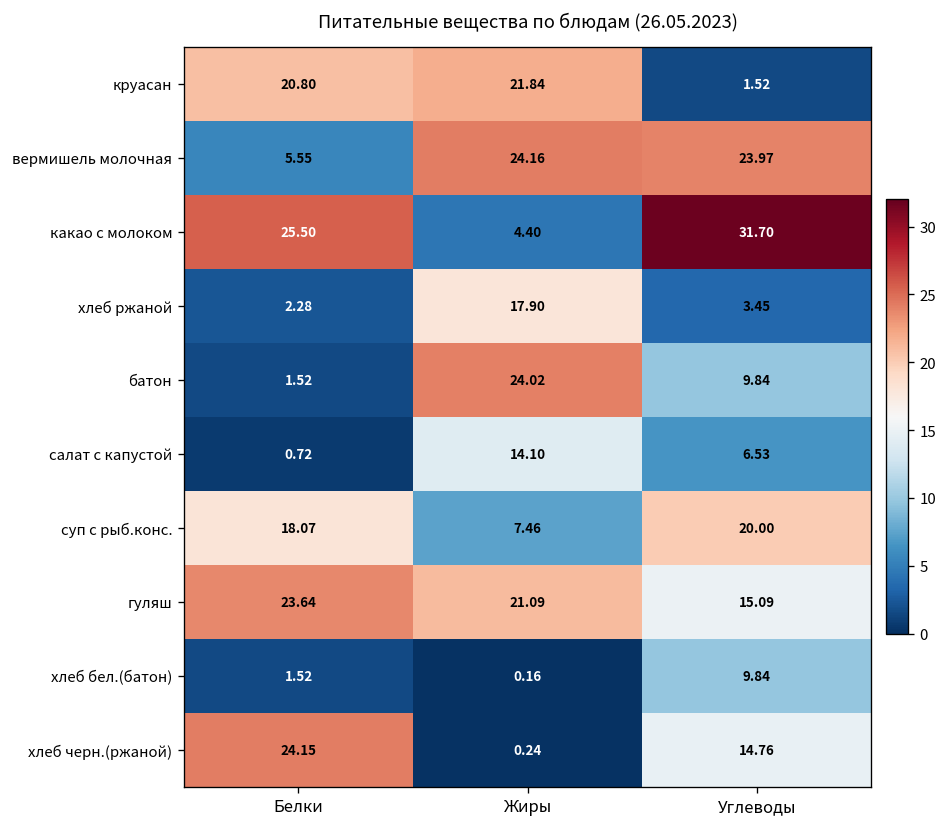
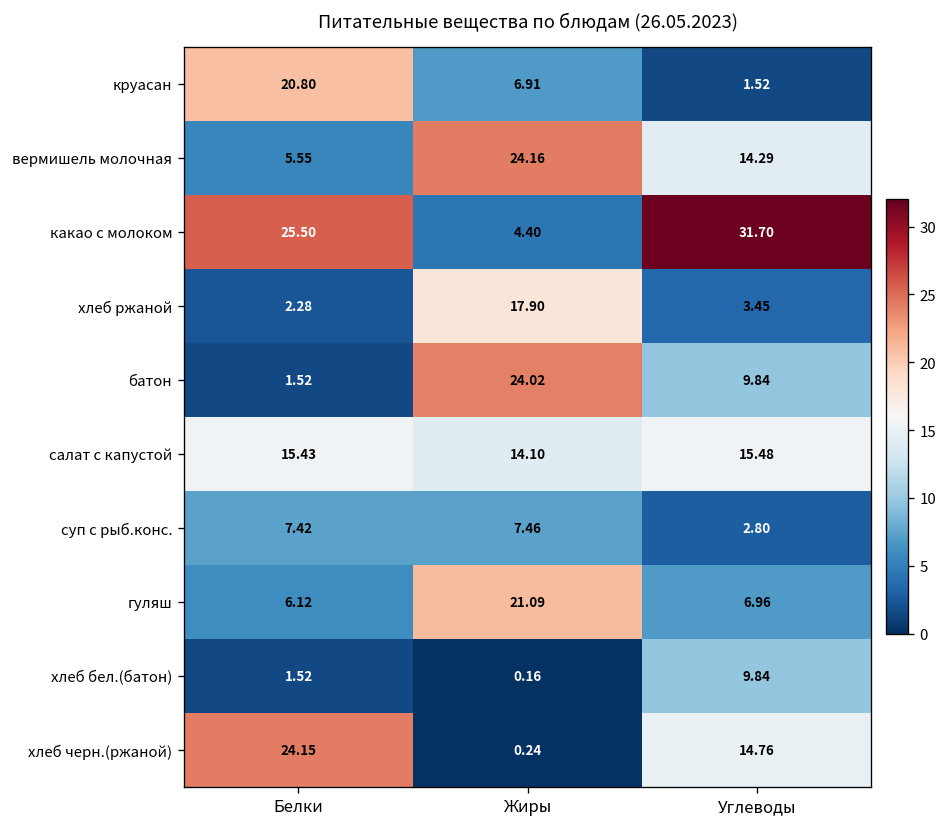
  {
    "круасан": {
      "Белки": 20.80,
-     "Жиры": 21.84,
+     "Жиры": 6.91,
      "Углеводы": 1.52
    },
    "вермишель молочная": {
      "Белки": 5.55,
      "Жиры": 24.16,
-     "Углеводы": 23.97
+     "Углеводы": 14.29
    },
    "какао с молоком": {
      "Белки": 25.50,
      "Жиры": 4.40,
      "Углеводы": 31.70
    },
    "хлеб ржаной": {
      "Белки": 2.28,
      "Жиры": 17.90,
      "Углеводы": 3.45
    },
    "батон": {
      "Белки": 1.52,
      "Жиры": 24.02,
      "Углеводы": 9.84
    },
    "салат с капустой": {
-     "Белки": 0.72,
+     "Белки": 15.43,
      "Жиры": 14.10,
-     "Углеводы": 6.53
+     "Углеводы": 15.48
    },
    "суп с рыб.конс.": {
-     "Белки": 18.07,
+     "Белки": 7.42,
      "Жиры": 7.46,
-     "Углеводы": 20.00
+     "Углеводы": 2.80
    },
    "гуляш": {
-     "Белки": 23.64,
+     "Белки": 6.12,
      "Жиры": 21.09,
-     "Углеводы": 15.09
+     "Углеводы": 6.96
    },
    "хлеб бел.(батон)": {
      "Белки": 1.52,
      "Жиры": 0.16,
      "Углеводы": 9.84
    },
    "хлеб черн.(ржаной)": {
      "Белки": 24.15,
      "Жиры": 0.24,
      "Углеводы": 14.76
    }
  }
